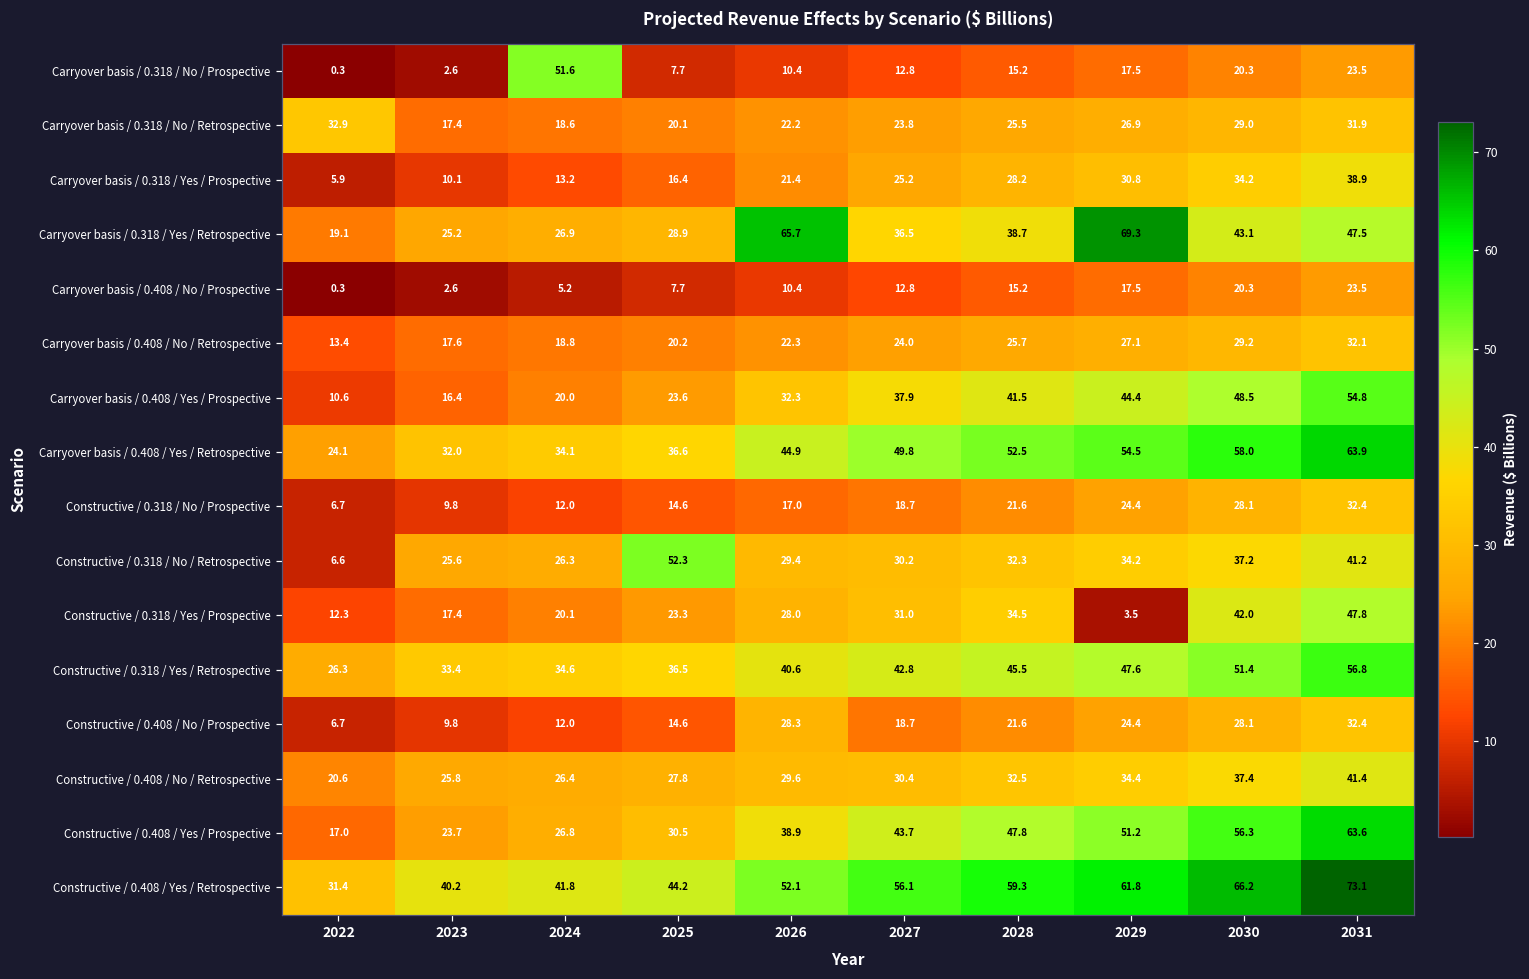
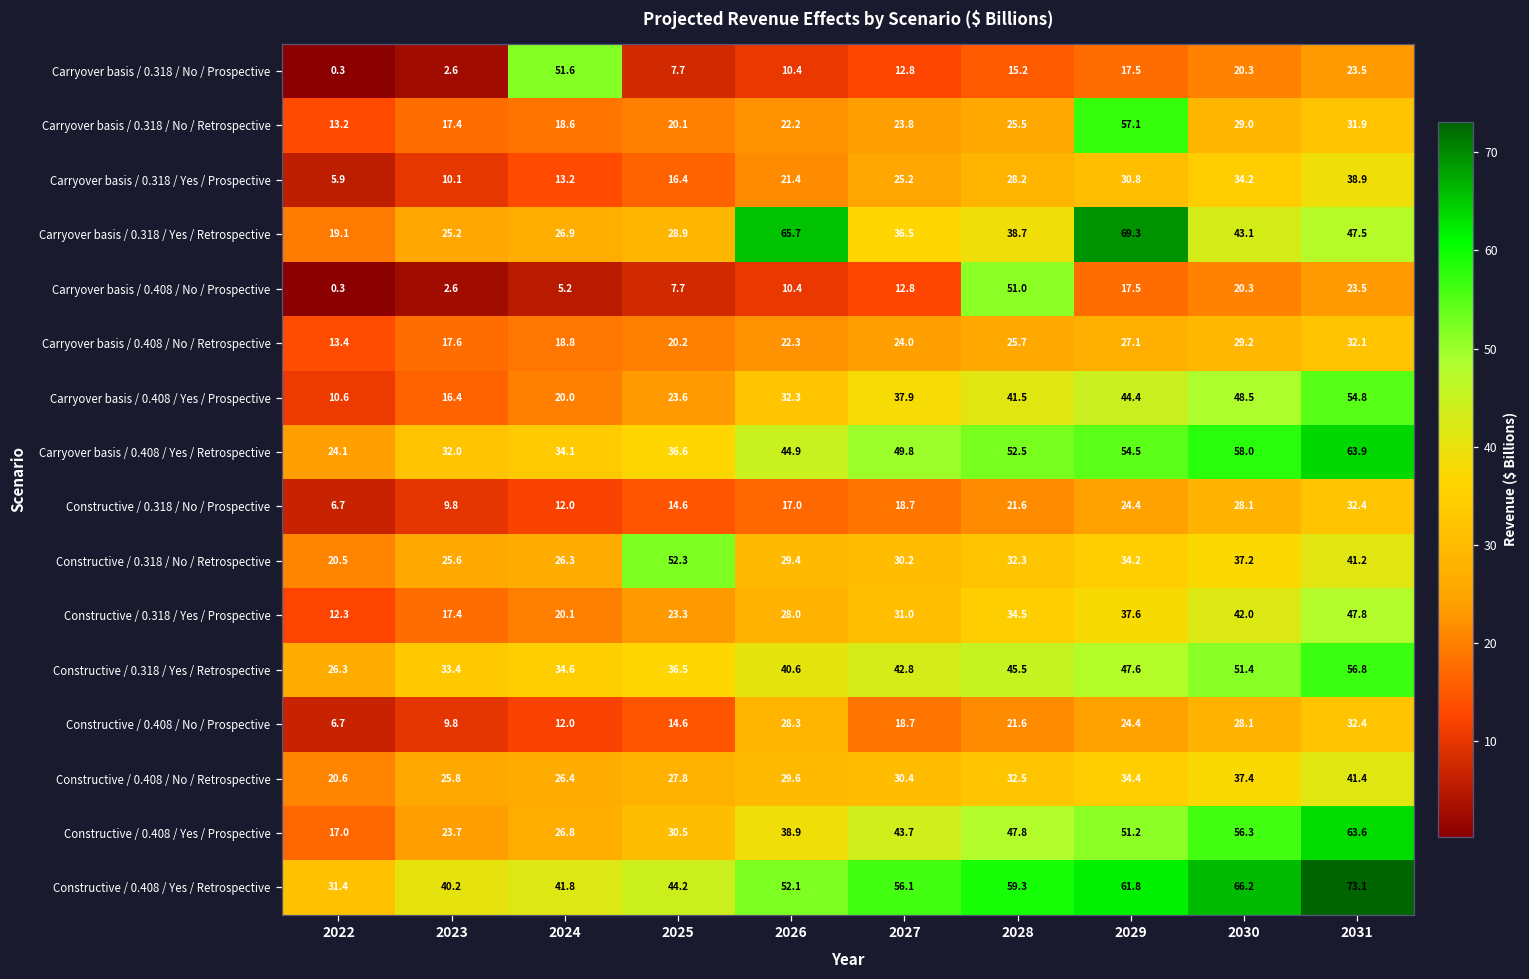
  {
    "Carryover basis / 0.318 / No / Prospective": {
      "2022": 0.3,
      "2023": 2.6,
      "2024": 51.6,
      "2025": 7.7,
      "2026": 10.4,
      "2027": 12.8,
      "2028": 15.2,
      "2029": 17.5,
      "2030": 20.3,
      "2031": 23.5
    },
    "Carryover basis / 0.318 / No / Retrospective": {
-     "2022": 32.9,
+     "2022": 13.2,
      "2023": 17.4,
      "2024": 18.6,
      "2025": 20.1,
      "2026": 22.2,
      "2027": 23.8,
      "2028": 25.5,
-     "2029": 26.9,
+     "2029": 57.1,
      "2030": 29.0,
      "2031": 31.9
    },
    "Carryover basis / 0.318 / Yes / Prospective": {
      "2022": 5.9,
      "2023": 10.1,
      "2024": 13.2,
      "2025": 16.4,
      "2026": 21.4,
      "2027": 25.2,
      "2028": 28.2,
      "2029": 30.8,
      "2030": 34.2,
      "2031": 38.9
    },
    "Carryover basis / 0.318 / Yes / Retrospective": {
      "2022": 19.1,
      "2023": 25.2,
      "2024": 26.9,
      "2025": 28.9,
      "2026": 65.7,
      "2027": 36.5,
      "2028": 38.7,
      "2029": 69.3,
      "2030": 43.1,
      "2031": 47.5
    },
    "Carryover basis / 0.408 / No / Prospective": {
      "2022": 0.3,
      "2023": 2.6,
      "2024": 5.2,
      "2025": 7.7,
      "2026": 10.4,
      "2027": 12.8,
-     "2028": 15.2,
+     "2028": 51.0,
      "2029": 17.5,
      "2030": 20.3,
      "2031": 23.5
    },
    "Carryover basis / 0.408 / No / Retrospective": {
      "2022": 13.4,
      "2023": 17.6,
      "2024": 18.8,
      "2025": 20.2,
      "2026": 22.3,
      "2027": 24.0,
      "2028": 25.7,
      "2029": 27.1,
      "2030": 29.2,
      "2031": 32.1
    },
    "Carryover basis / 0.408 / Yes / Prospective": {
      "2022": 10.6,
      "2023": 16.4,
      "2024": 20.0,
      "2025": 23.6,
      "2026": 32.3,
      "2027": 37.9,
      "2028": 41.5,
      "2029": 44.4,
      "2030": 48.5,
      "2031": 54.8
    },
    "Carryover basis / 0.408 / Yes / Retrospective": {
      "2022": 24.1,
      "2023": 32.0,
      "2024": 34.1,
      "2025": 36.6,
      "2026": 44.9,
      "2027": 49.8,
      "2028": 52.5,
      "2029": 54.5,
      "2030": 58.0,
      "2031": 63.9
    },
    "Constructive / 0.318 / No / Prospective": {
      "2022": 6.7,
      "2023": 9.8,
      "2024": 12.0,
      "2025": 14.6,
      "2026": 17.0,
      "2027": 18.7,
      "2028": 21.6,
      "2029": 24.4,
      "2030": 28.1,
      "2031": 32.4
    },
    "Constructive / 0.318 / No / Retrospective": {
-     "2022": 6.6,
+     "2022": 20.5,
      "2023": 25.6,
      "2024": 26.3,
      "2025": 52.3,
      "2026": 29.4,
      "2027": 30.2,
      "2028": 32.3,
      "2029": 34.2,
      "2030": 37.2,
      "2031": 41.2
    },
    "Constructive / 0.318 / Yes / Prospective": {
      "2022": 12.3,
      "2023": 17.4,
      "2024": 20.1,
      "2025": 23.3,
      "2026": 28.0,
      "2027": 31.0,
      "2028": 34.5,
-     "2029": 3.5,
+     "2029": 37.6,
      "2030": 42.0,
      "2031": 47.8
    },
    "Constructive / 0.318 / Yes / Retrospective": {
      "2022": 26.3,
      "2023": 33.4,
      "2024": 34.6,
      "2025": 36.5,
      "2026": 40.6,
      "2027": 42.8,
      "2028": 45.5,
      "2029": 47.6,
      "2030": 51.4,
      "2031": 56.8
    },
    "Constructive / 0.408 / No / Prospective": {
      "2022": 6.7,
      "2023": 9.8,
      "2024": 12.0,
      "2025": 14.6,
      "2026": 28.3,
      "2027": 18.7,
      "2028": 21.6,
      "2029": 24.4,
      "2030": 28.1,
      "2031": 32.4
    },
    "Constructive / 0.408 / No / Retrospective": {
      "2022": 20.6,
      "2023": 25.8,
      "2024": 26.4,
      "2025": 27.8,
      "2026": 29.6,
      "2027": 30.4,
      "2028": 32.5,
      "2029": 34.4,
      "2030": 37.4,
      "2031": 41.4
    },
    "Constructive / 0.408 / Yes / Prospective": {
      "2022": 17.0,
      "2023": 23.7,
      "2024": 26.8,
      "2025": 30.5,
      "2026": 38.9,
      "2027": 43.7,
      "2028": 47.8,
      "2029": 51.2,
      "2030": 56.3,
      "2031": 63.6
    },
    "Constructive / 0.408 / Yes / Retrospective": {
      "2022": 31.4,
      "2023": 40.2,
      "2024": 41.8,
      "2025": 44.2,
      "2026": 52.1,
      "2027": 56.1,
      "2028": 59.3,
      "2029": 61.8,
      "2030": 66.2,
      "2031": 73.1
    }
  }
